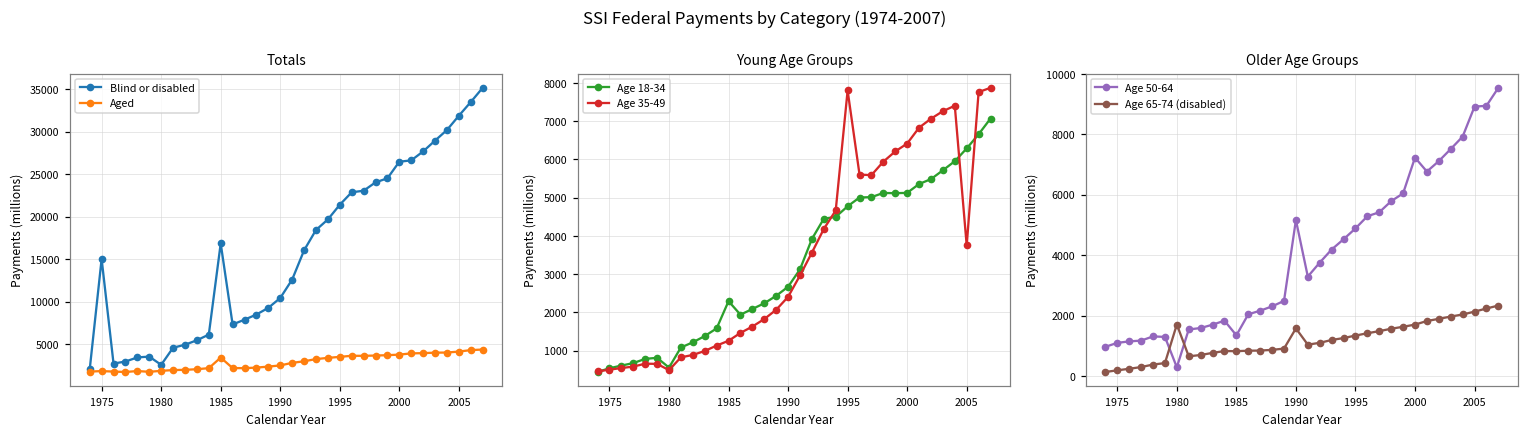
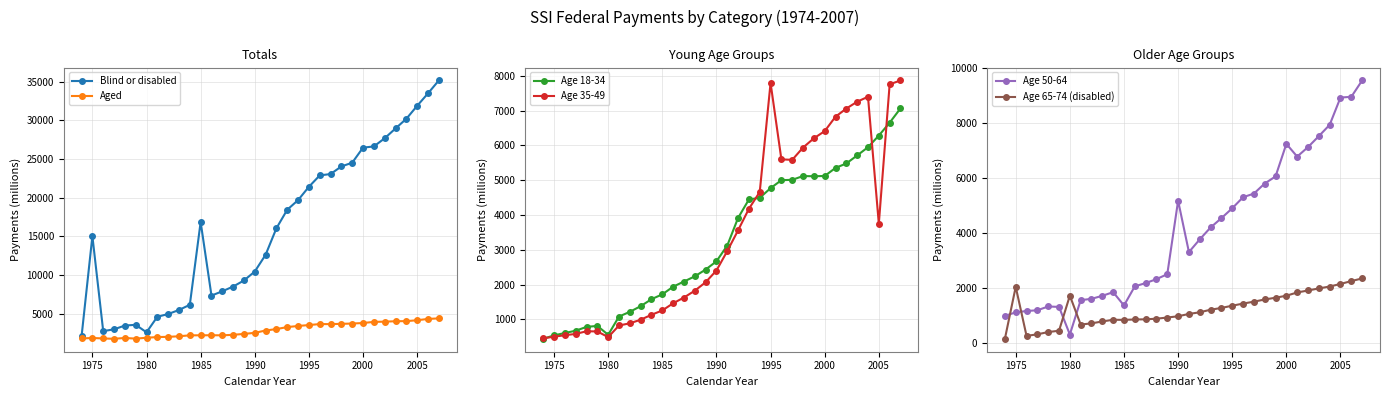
  {
    "Totals": {
      "Blind or disabled": {
        "1975": 15000,
        "1980": 3000,
        "1985": 17000,
        "1990": 10000,
        "1995": 21000,
        "2000": 26000,
        "2005": 32000
      },
      "Aged": {
        "1975": 2000,
        "1980": 2000,
-       "1985": 3000,
+       "1985": 2000,
        "1990": 3000,
        "1995": 4000,
        "2000": 4000,
        "2005": 4000
      }
    },
    "Young Age Groups": {
      "Age 18-34": {
-       "1985": 2300,
+       "1985": 1700,
        "1990": 2700,
        "1995": 4800,
        "2000": 5100,
        "2005": 6300
      },
      "Age 35-49": {
        "1985": 1300,
        "1990": 2400,
        "1995": 7800,
        "2000": 6400,
        "2005": 3700
      }
    },
    "Older Age Groups": {
      "Age 50-64": {
        "1975": 1100,
        "1980": 300,
        "1985": 1300,
        "1990": 5200,
        "1995": 4900,
        "2000": 7200,
        "2005": 8900
      },
      "Age 65-74 (disabled)": {
-       "1975": 200,
+       "1975": 2000,
        "1980": 1700,
        "1985": 800,
-       "1990": 1600,
+       "1990": 1000,
        "1995": 1300,
        "2000": 1700,
        "2005": 2100
      }
    }
  }
